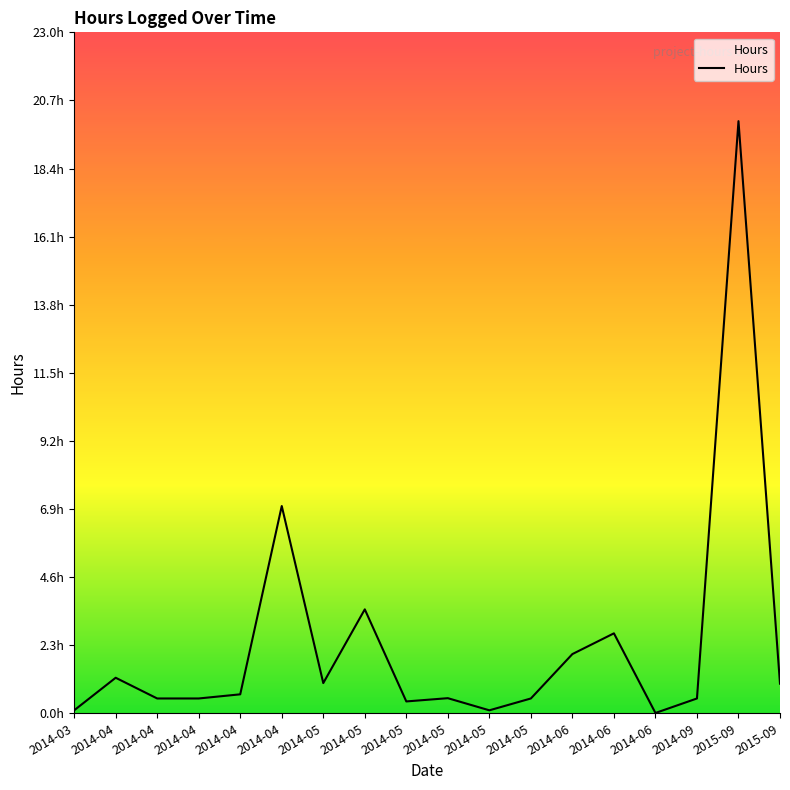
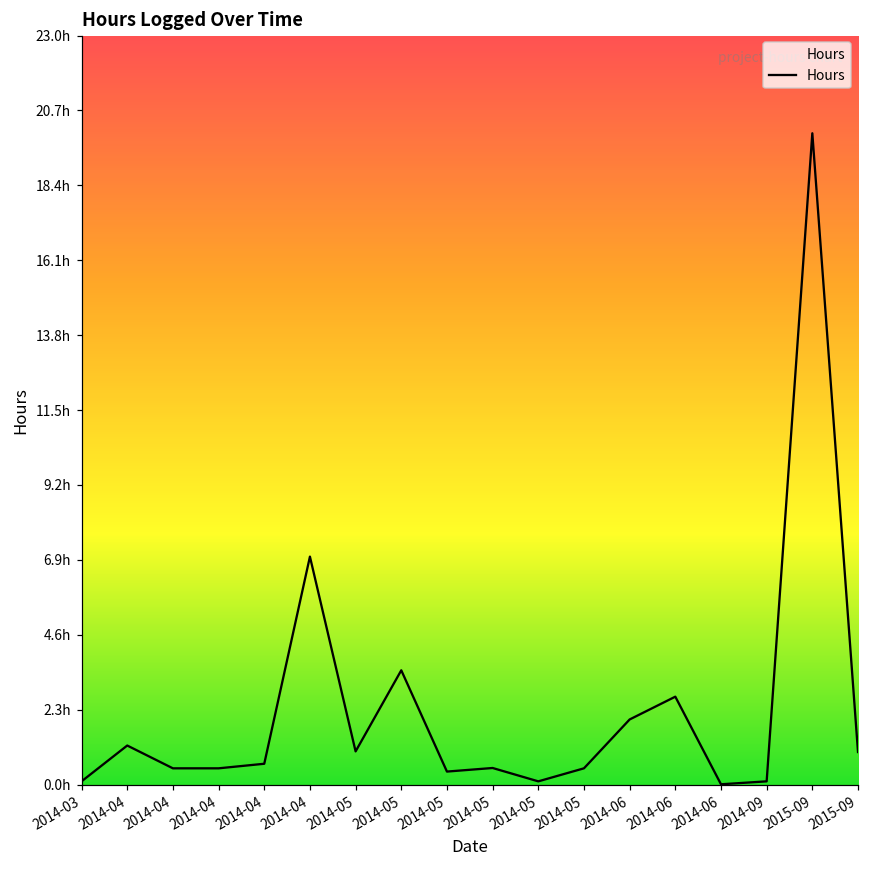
  {
    "2014-03": "0.1h",
-   "2014-09": "0.5h"
+   "2014-09": "0.1h"
  }
